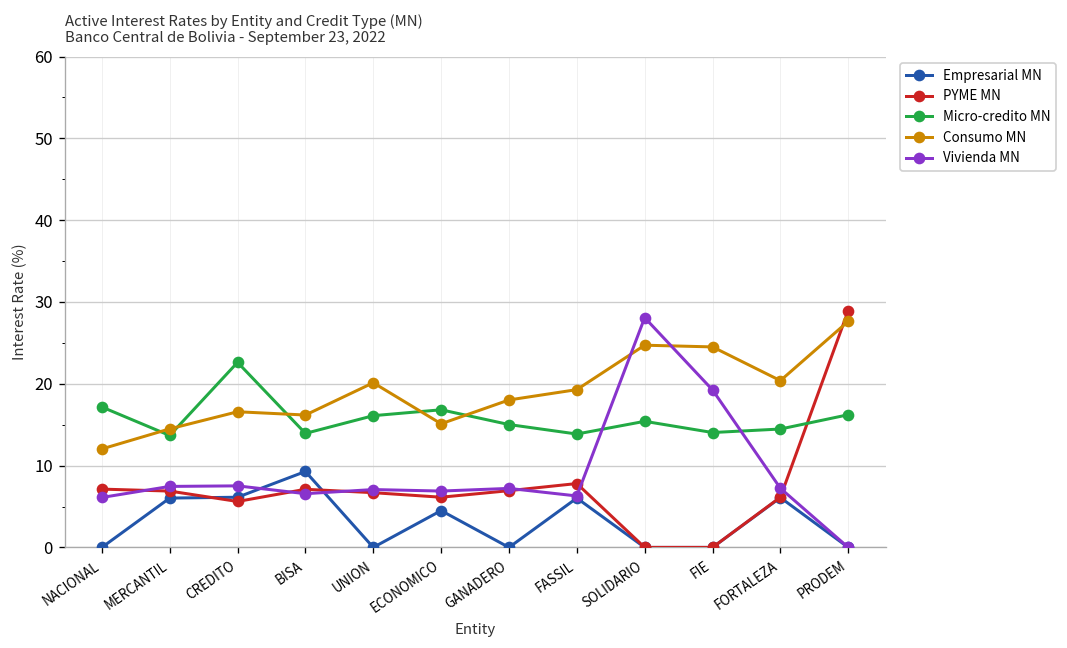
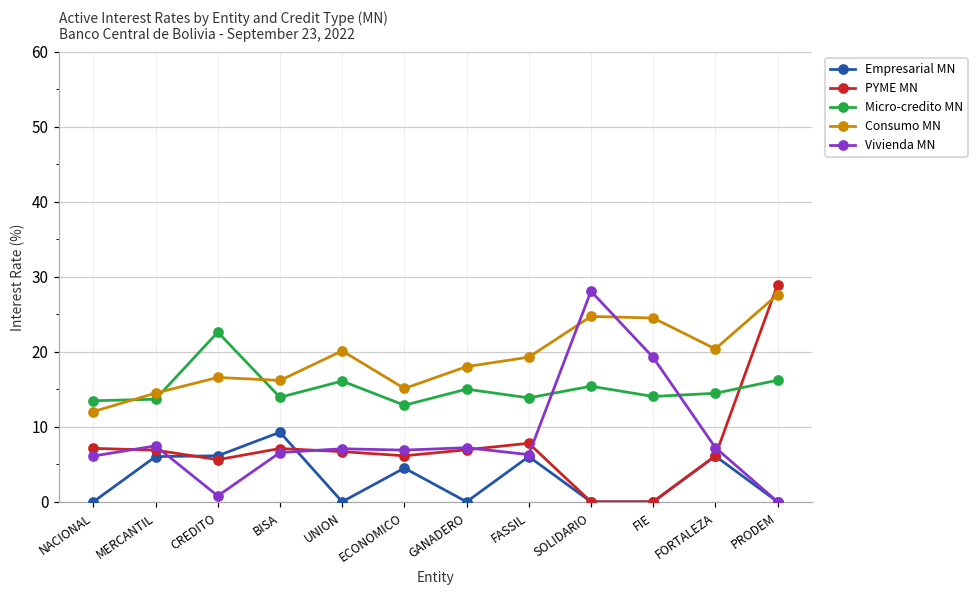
  {
    "Empresarial MN": {
      "NACIONAL": 0,
      "MERCANTIL": 6,
      "CREDITO": 6,
      "BISA": 9,
      "UNION": 0,
      "ECONOMICO": 5,
      "GANADERO": 0
    },
    "PYME MN": {
      "NACIONAL": 7,
      "MERCANTIL": 7,
      "CREDITO": 6,
      "BISA": 7,
      "UNION": 7,
      "ECONOMICO": 6,
      "FASSIL": 8,
      "PRODEM": 29
    },
    "Micro-credito MN": {
-     "NACIONAL": 17,
+     "NACIONAL": 13,
      "MERCANTIL": 14,
      "CREDITO": 23,
      "BISA": 14,
      "UNION": 16,
-     "ECONOMICO": 17,
+     "ECONOMICO": 13,
      "GANADERO": 15,
      "FASSIL": 14,
      "SOLIDARIO": 15,
      "FIE": 14,
      "FORTALEZA": 14,
      "PRODEM": 16
    },
    "Consumo MN": {
      "NACIONAL": 12,
      "MERCANTIL": 14,
      "CREDITO": 17,
      "BISA": 16,
      "UNION": 20,
      "ECONOMICO": 15,
      "GANADERO": 18,
      "FASSIL": 19,
      "SOLIDARIO": 25,
      "FIE": 25,
      "FORTALEZA": 20,
      "PRODEM": 28
    },
    "Vivienda MN": {
      "NACIONAL": 6,
      "MERCANTIL": 7,
-     "CREDITO": 8,
+     "CREDITO": 1,
      "BISA": 7,
      "UNION": 7,
      "ECONOMICO": 7,
      "SOLIDARIO": 28,
      "FIE": 19,
      "FORTALEZA": 7
    }
  }
